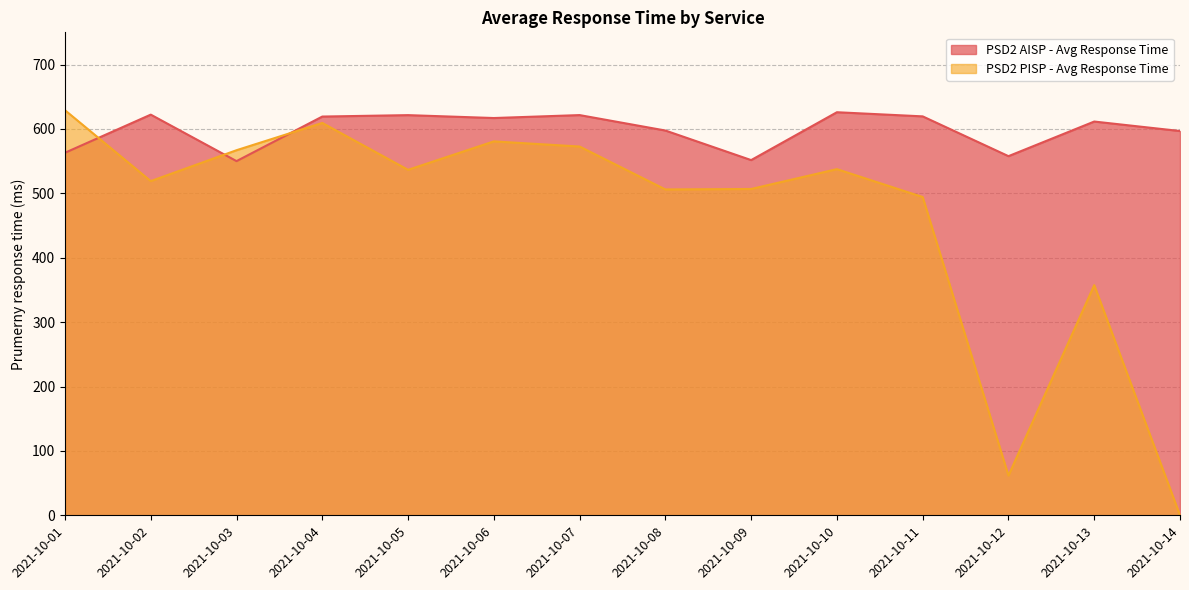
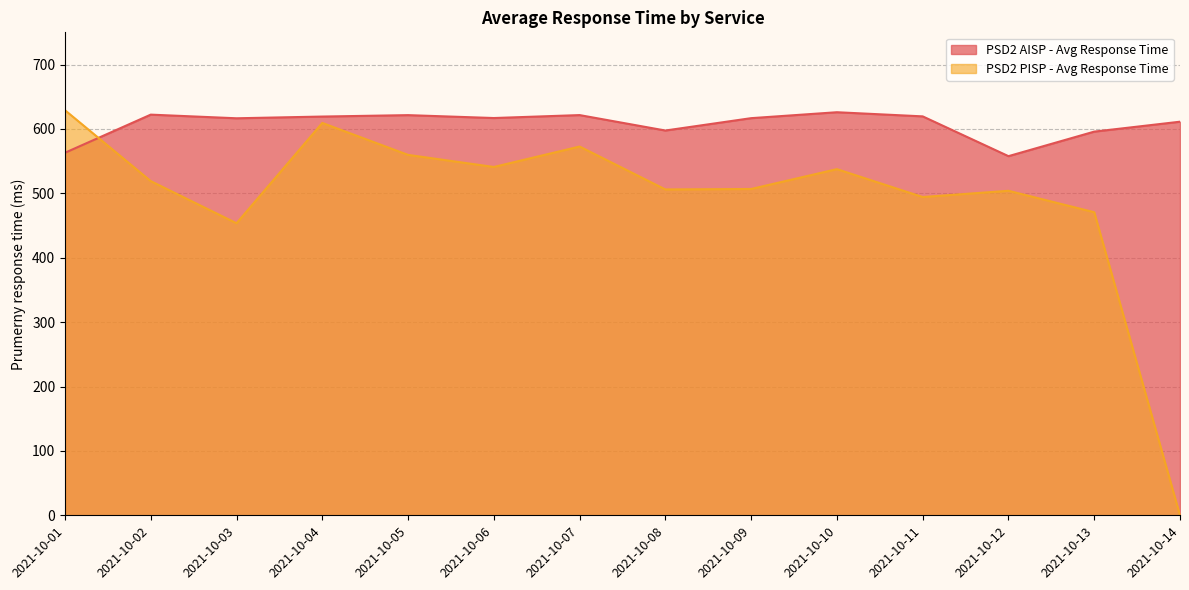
  {
    "PSD2 AISP - Avg Response Time": {
      "2021-10-01": 560,
      "2021-10-02": 620,
-     "2021-10-03": 550,
+     "2021-10-03": 620,
      "2021-10-04": 620,
      "2021-10-05": 620,
      "2021-10-06": 620,
      "2021-10-07": 620,
      "2021-10-08": 600,
-     "2021-10-09": 550,
+     "2021-10-09": 620,
      "2021-10-10": 630,
      "2021-10-11": 620,
      "2021-10-12": 560,
-     "2021-10-13": 610,
-     "2021-10-14": 600
+     "2021-10-13": 600,
+     "2021-10-14": 610
    },
    "PSD2 PISP - Avg Response Time": {
      "2021-10-01": 630,
      "2021-10-02": 520,
-     "2021-10-03": 570,
+     "2021-10-03": 450,
      "2021-10-04": 610,
-     "2021-10-05": 540,
-     "2021-10-06": 580,
+     "2021-10-05": 560,
+     "2021-10-06": 540,
      "2021-10-07": 570,
      "2021-10-08": 510,
      "2021-10-09": 510,
      "2021-10-10": 540,
      "2021-10-11": 490,
-     "2021-10-12": 60,
-     "2021-10-13": 360,
+     "2021-10-12": 500,
+     "2021-10-13": 470,
      "2021-10-14": 0
    }
  }
